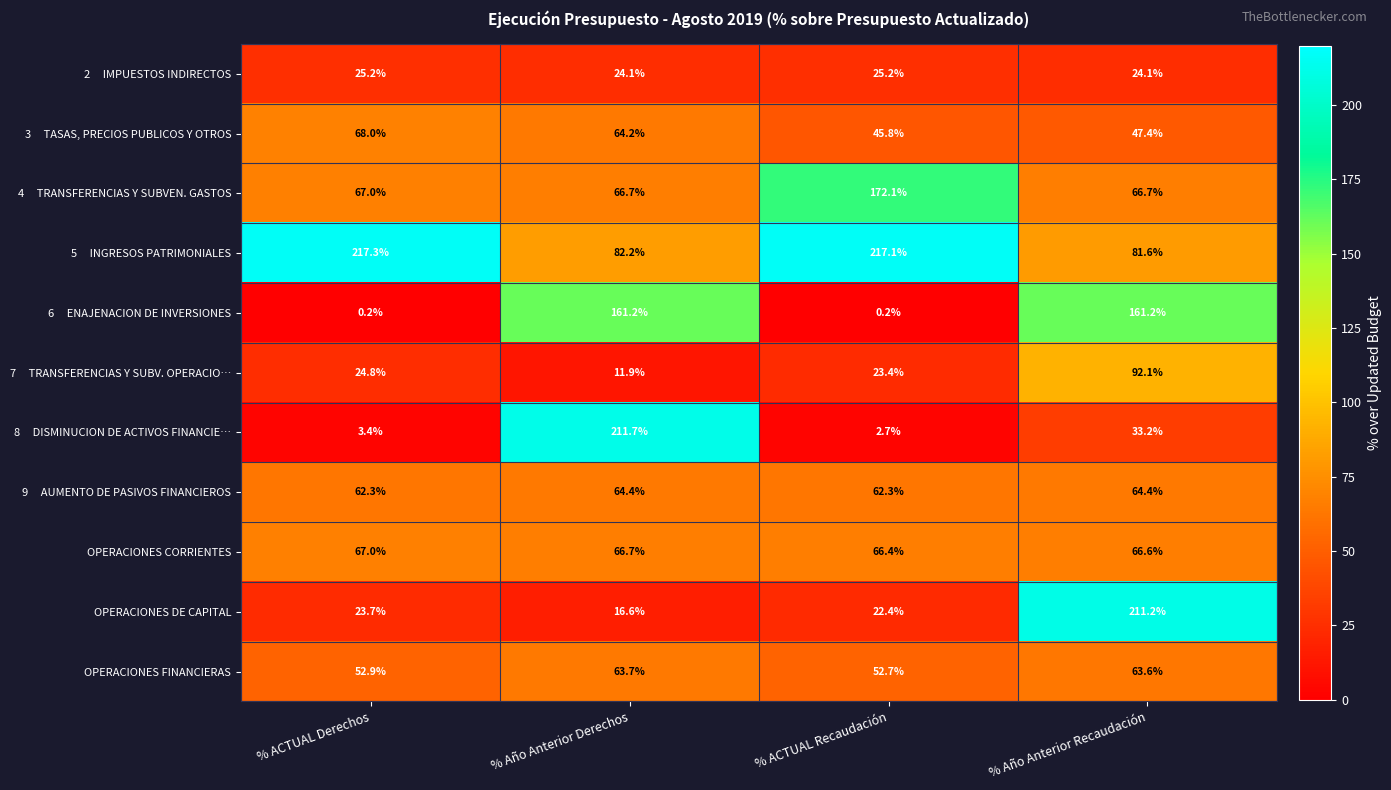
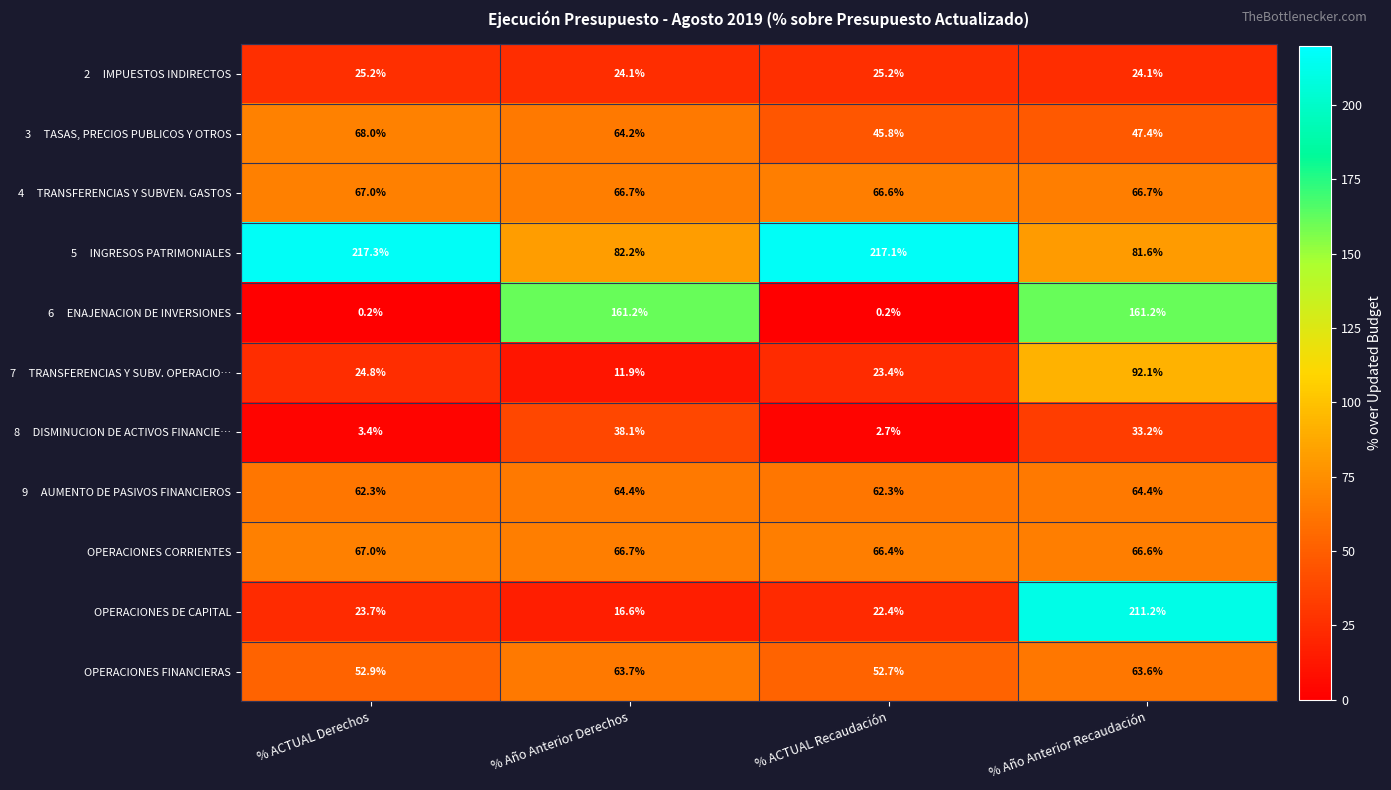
  {
    "2 IMPUESTOS INDIRECTOS": {
      "% ACTUAL Derechos": "25.2%",
      "% Año Anterior Derechos": "24.1%",
      "% ACTUAL Recaudación": "25.2%",
      "% Año Anterior Recaudación": "24.1%"
    },
    "3 TASAS, PRECIOS PUBLICOS Y OTROS": {
      "% ACTUAL Derechos": "68.0%",
      "% Año Anterior Derechos": "64.2%",
      "% ACTUAL Recaudación": "45.8%",
      "% Año Anterior Recaudación": "47.4%"
    },
    "4 TRANSFERENCIAS Y SUBVEN. GASTOS": {
      "% ACTUAL Derechos": "67.0%",
      "% Año Anterior Derechos": "66.7%",
-     "% ACTUAL Recaudación": "172.1%",
+     "% ACTUAL Recaudación": "66.6%",
      "% Año Anterior Recaudación": "66.7%"
    },
    "5 INGRESOS PATRIMONIALES": {
      "% ACTUAL Derechos": "217.3%",
      "% Año Anterior Derechos": "82.2%",
      "% ACTUAL Recaudación": "217.1%",
      "% Año Anterior Recaudación": "81.6%"
    },
    "6 ENAJENACION DE INVERSIONES": {
      "% ACTUAL Derechos": "0.2%",
      "% Año Anterior Derechos": "161.2%",
      "% ACTUAL Recaudación": "0.2%",
      "% Año Anterior Recaudación": "161.2%"
    },
    "7 TRANSFERENCIAS Y SUBV. OPERACIO…": {
      "% ACTUAL Derechos": "24.8%",
      "% Año Anterior Derechos": "11.9%",
      "% ACTUAL Recaudación": "23.4%",
      "% Año Anterior Recaudación": "92.1%"
    },
    "8 DISMINUCION DE ACTIVOS FINANCIE…": {
      "% ACTUAL Derechos": "3.4%",
-     "% Año Anterior Derechos": "211.7%",
+     "% Año Anterior Derechos": "38.1%",
      "% ACTUAL Recaudación": "2.7%",
      "% Año Anterior Recaudación": "33.2%"
    },
    "9 AUMENTO DE PASIVOS FINANCIEROS": {
      "% ACTUAL Derechos": "62.3%",
      "% Año Anterior Derechos": "64.4%",
      "% ACTUAL Recaudación": "62.3%",
      "% Año Anterior Recaudación": "64.4%"
    },
    "OPERACIONES CORRIENTES": {
      "% ACTUAL Derechos": "67.0%",
      "% Año Anterior Derechos": "66.7%",
      "% ACTUAL Recaudación": "66.4%",
      "% Año Anterior Recaudación": "66.6%"
    },
    "OPERACIONES DE CAPITAL": {
      "% ACTUAL Derechos": "23.7%",
      "% Año Anterior Derechos": "16.6%",
      "% ACTUAL Recaudación": "22.4%",
      "% Año Anterior Recaudación": "211.2%"
    },
    "OPERACIONES FINANCIERAS": {
      "% ACTUAL Derechos": "52.9%",
      "% Año Anterior Derechos": "63.7%",
      "% ACTUAL Recaudación": "52.7%",
      "% Año Anterior Recaudación": "63.6%"
    }
  }
